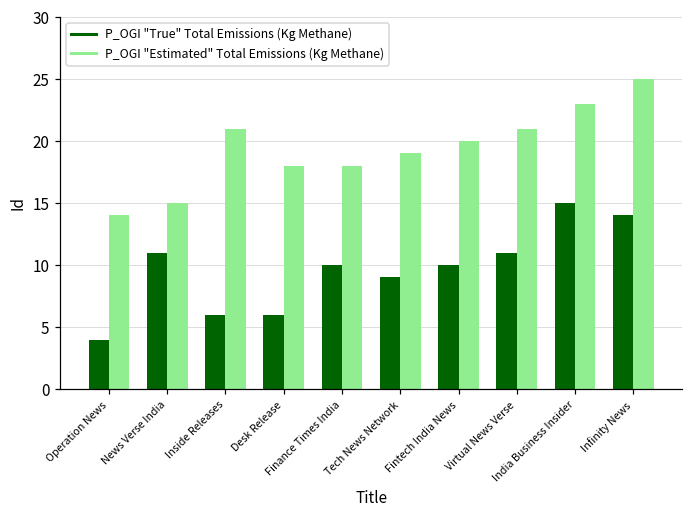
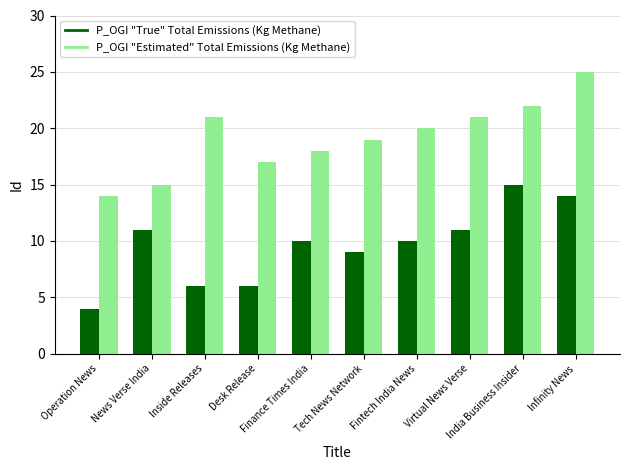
  {
    "P_OGI \"True\" Total Emissions (Kg Methane)": {
      "Operation News": 4,
      "News Verse India": 11,
      "Inside Releases": 6,
      "Desk Release": 6,
      "Finance Times India": 10,
      "Tech News Network": 9,
      "Fintech India News": 10,
      "Virtual News Verse": 11,
      "India Business Insider": 15,
      "Infinity News": 14
    },
    "P_OGI \"Estimated\" Total Emissions (Kg Methane)": {
      "Operation News": 14,
      "News Verse India": 15,
      "Inside Releases": 21,
-     "Desk Release": 18,
+     "Desk Release": 17,
      "Finance Times India": 18,
      "Tech News Network": 19,
      "Fintech India News": 20,
      "Virtual News Verse": 21,
-     "India Business Insider": 23,
+     "India Business Insider": 22,
      "Infinity News": 25
    }
  }
